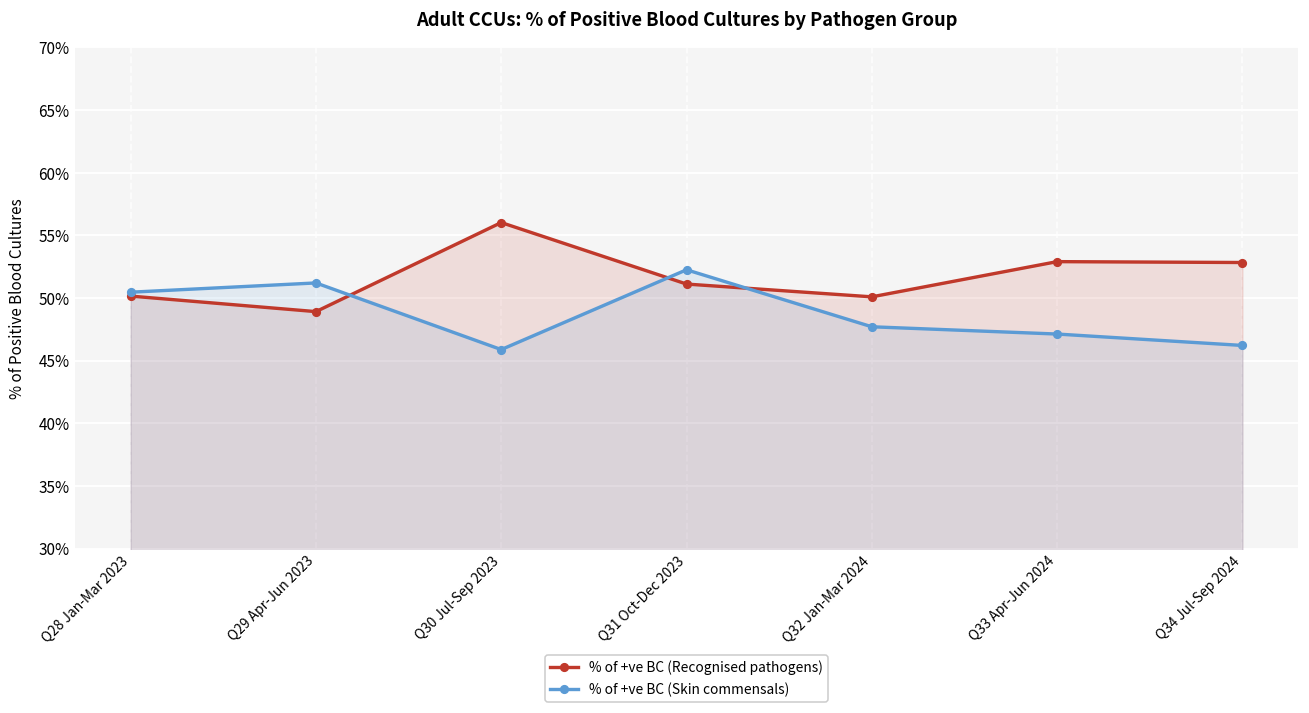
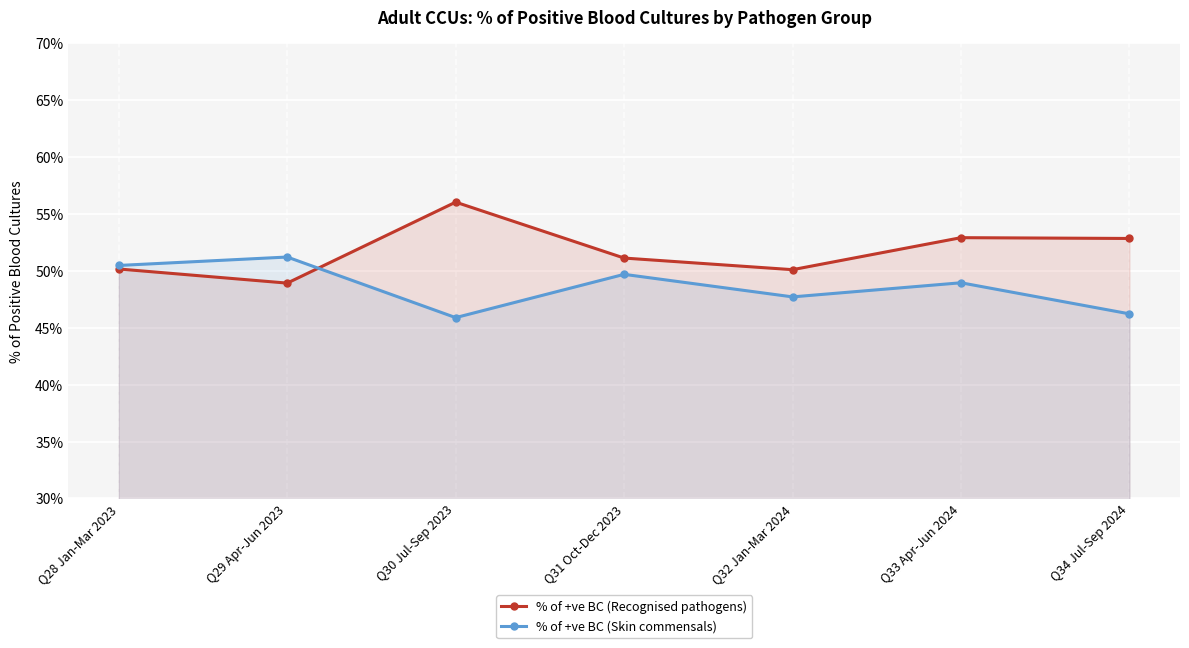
  {
    "% of +ve BC (Recognised pathogens)": {
      "Q28 Jan-Mar 2023": "50.2%",
      "Q29 Apr-Jun 2023": "48.9%",
      "Q30 Jul-Sep 2023": "56.0%",
      "Q31 Oct-Dec 2023": "51.1%",
      "Q32 Jan-Mar 2024": "50.1%",
      "Q33 Apr-Jun 2024": "52.9%",
      "Q34 Jul-Sep 2024": "52.8%"
    },
    "% of +ve BC (Skin commensals)": {
      "Q28 Jan-Mar 2023": "50.5%",
      "Q29 Apr-Jun 2023": "51.2%",
      "Q30 Jul-Sep 2023": "45.9%",
-     "Q31 Oct-Dec 2023": "52.3%",
+     "Q31 Oct-Dec 2023": "49.7%",
      "Q32 Jan-Mar 2024": "47.7%",
-     "Q33 Apr-Jun 2024": "47.1%",
+     "Q33 Apr-Jun 2024": "48.9%",
      "Q34 Jul-Sep 2024": "46.2%"
    }
  }
